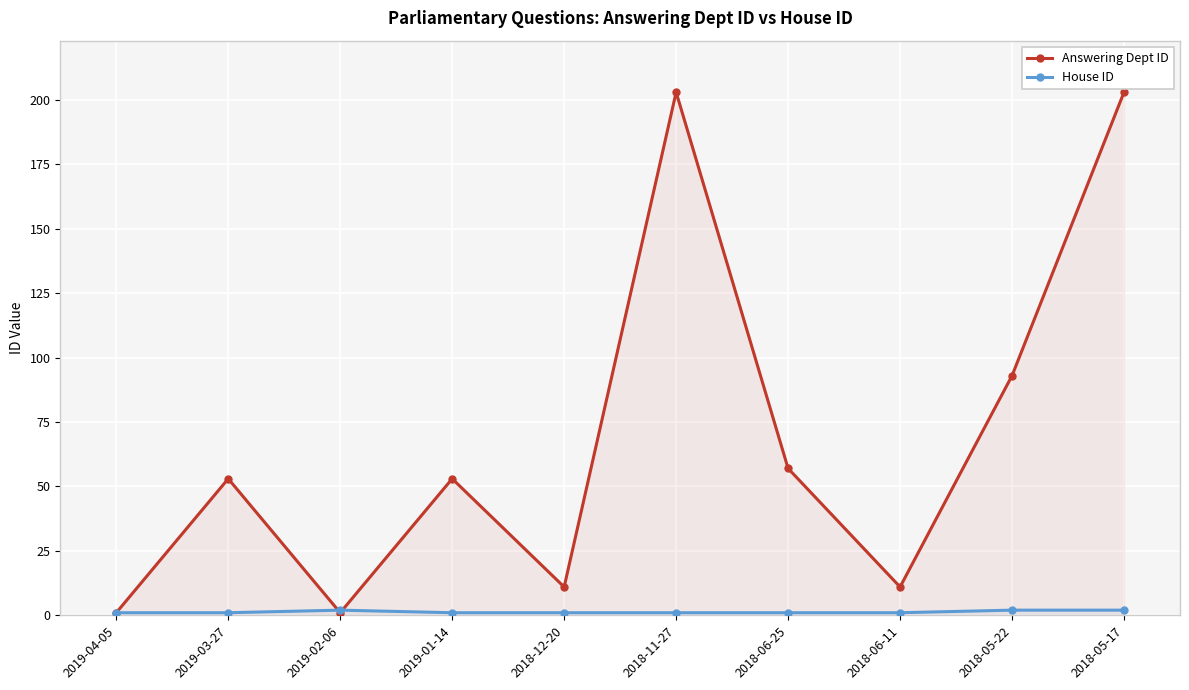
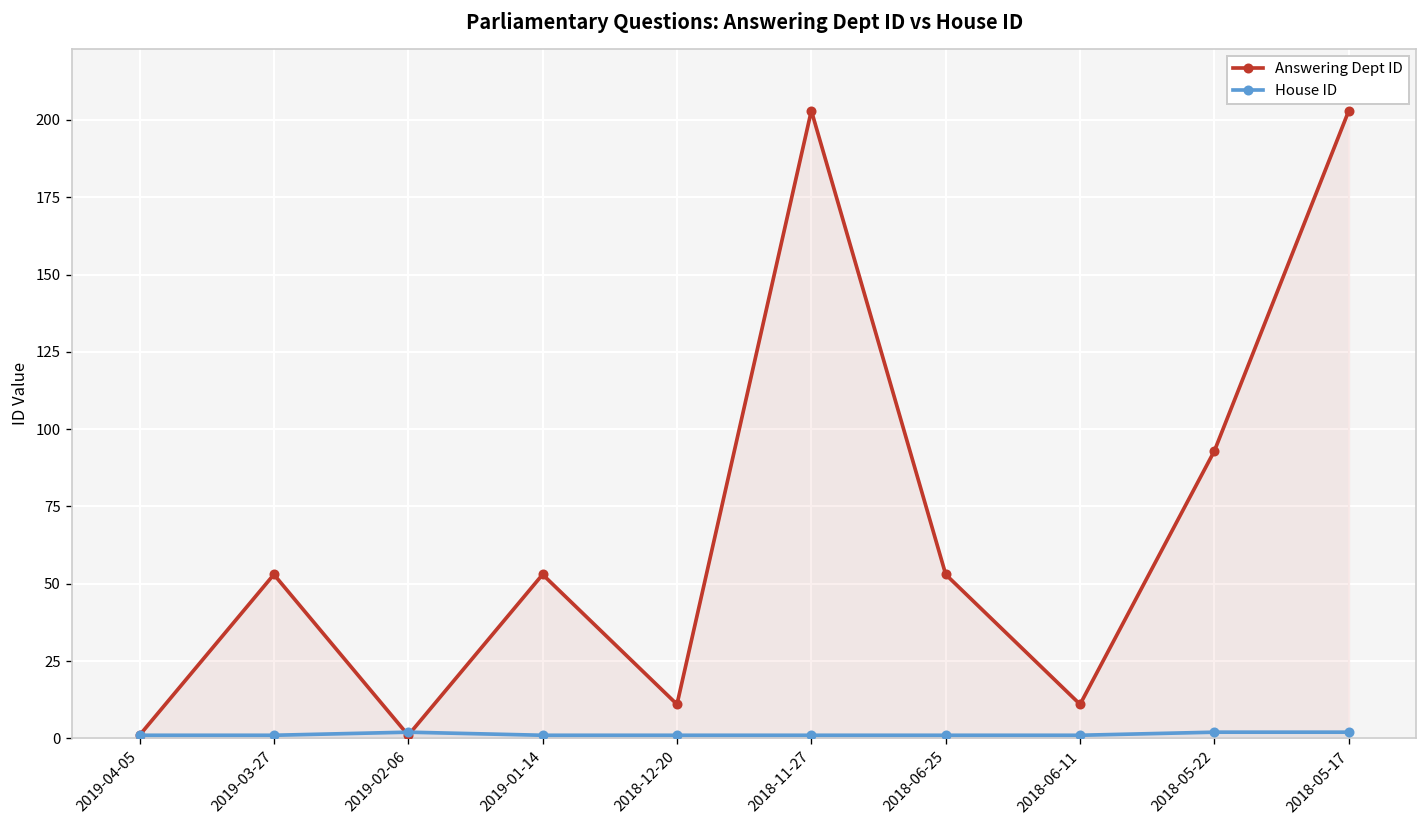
  {
    "Answering Dept ID": {
      "2019-03-27": 53,
      "2019-02-06": 1,
      "2019-01-14": 53,
      "2018-12-20": 11,
      "2018-11-27": 203,
-     "2018-06-25": 57,
+     "2018-06-25": 53,
      "2018-06-11": 11,
      "2018-05-22": 93,
      "2018-05-17": 203
    },
    "House ID": {
      "2019-03-27": 1,
      "2019-02-06": 2,
      "2019-01-14": 1,
      "2018-12-20": 1,
      "2018-11-27": 1,
      "2018-06-25": 1,
      "2018-06-11": 1,
      "2018-05-22": 2,
      "2018-05-17": 2
    }
  }
